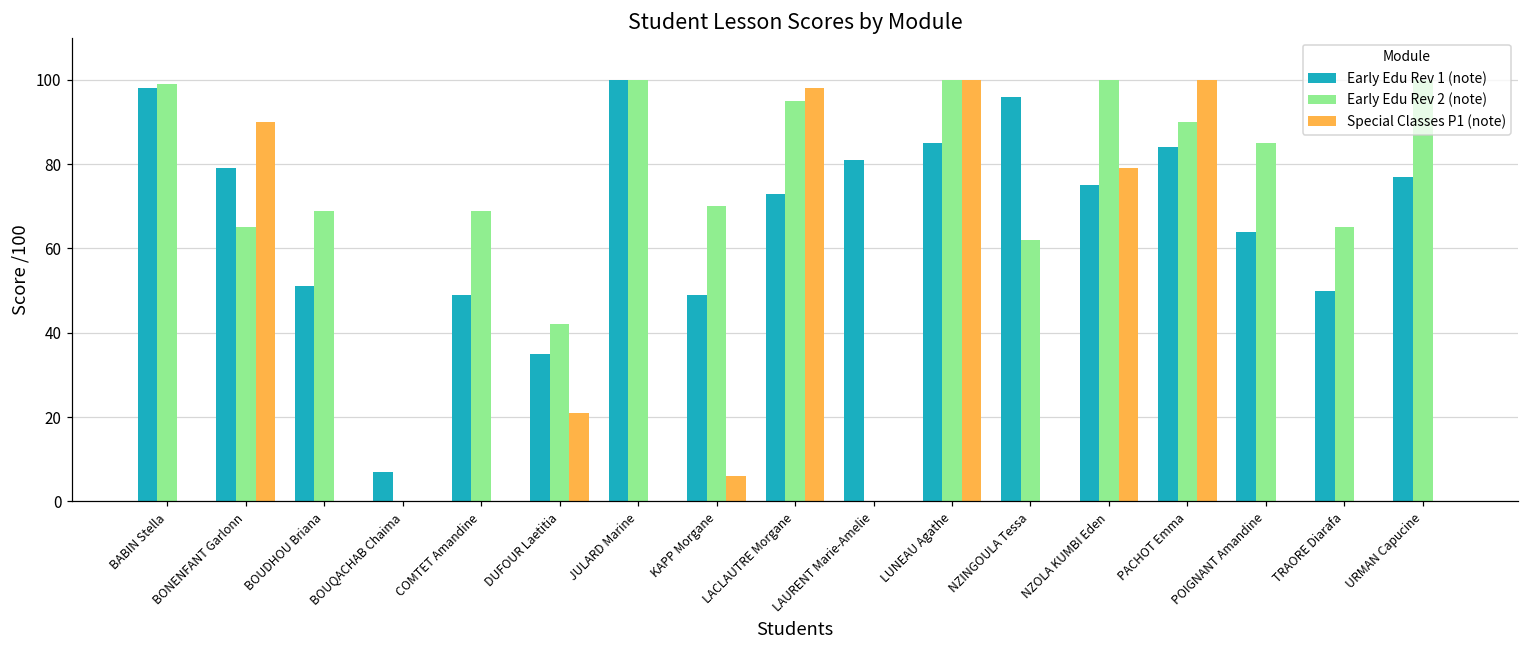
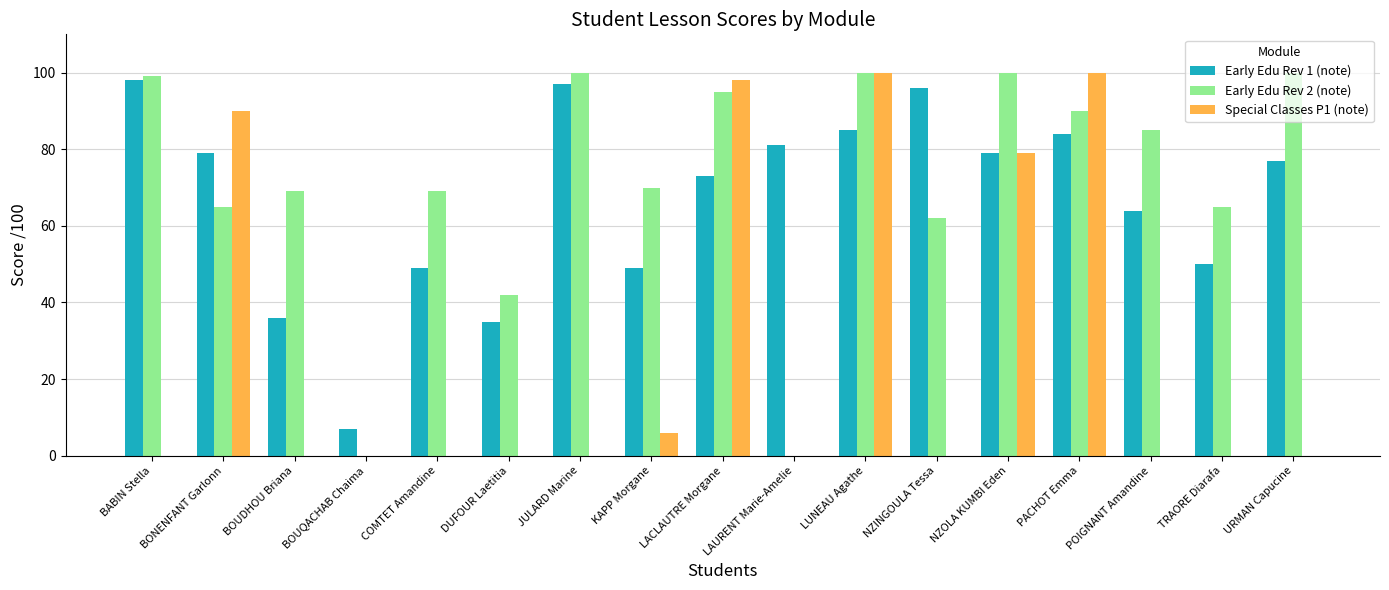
  {
    "Early Edu Rev 1 (note)": {
      "BABIN Stella": 98,
      "BONENFANT Garlonn": 79,
-     "BOUDHOU Briana": 51,
+     "BOUDHOU Briana": 36,
      "BOUQACHAB Chaima": 7,
      "COMTET Amandine": 49,
      "DUFOUR Laetitia": 35,
-     "JULARD Marine": 100,
+     "JULARD Marine": 97,
      "KAPP Morgane": 49,
      "LACLAUTRE Morgane": 73,
      "LAURENT Marie-Amelie": 81,
      "LUNEAU Agathe": 85,
      "NZINGOULA Tessa": 96,
-     "NZOLA KUMBI Eden": 75,
+     "NZOLA KUMBI Eden": 79,
      "PACHOT Emma": 84,
      "POIGNANT Amandine": 64,
      "TRAORE Diarafa": 50,
      "URMAN Capucine": 77
    },
    "Early Edu Rev 2 (note)": {
      "BABIN Stella": 99,
      "BONENFANT Garlonn": 65,
      "BOUDHOU Briana": 69,
      "BOUQACHAB Chaima": 0,
      "COMTET Amandine": 69,
      "DUFOUR Laetitia": 42,
      "JULARD Marine": 100,
      "KAPP Morgane": 70,
      "LACLAUTRE Morgane": 95,
      "LAURENT Marie-Amelie": 0,
      "LUNEAU Agathe": 100,
      "NZINGOULA Tessa": 62,
      "NZOLA KUMBI Eden": 100,
      "PACHOT Emma": 90,
      "POIGNANT Amandine": 85,
      "TRAORE Diarafa": 65
    },
    "Special Classes P1 (note)": {
      "BABIN Stella": 0,
      "BONENFANT Garlonn": 90,
      "BOUDHOU Briana": 0,
      "BOUQACHAB Chaima": 0,
      "COMTET Amandine": 0,
-     "DUFOUR Laetitia": 21,
+     "DUFOUR Laetitia": 0,
      "JULARD Marine": 0,
      "KAPP Morgane": 6,
      "LACLAUTRE Morgane": 98,
      "LAURENT Marie-Amelie": 0,
      "LUNEAU Agathe": 100,
      "NZINGOULA Tessa": 0,
      "NZOLA KUMBI Eden": 79,
      "PACHOT Emma": 100,
      "POIGNANT Amandine": 0,
      "TRAORE Diarafa": 0,
      "URMAN Capucine": 0
    }
  }
